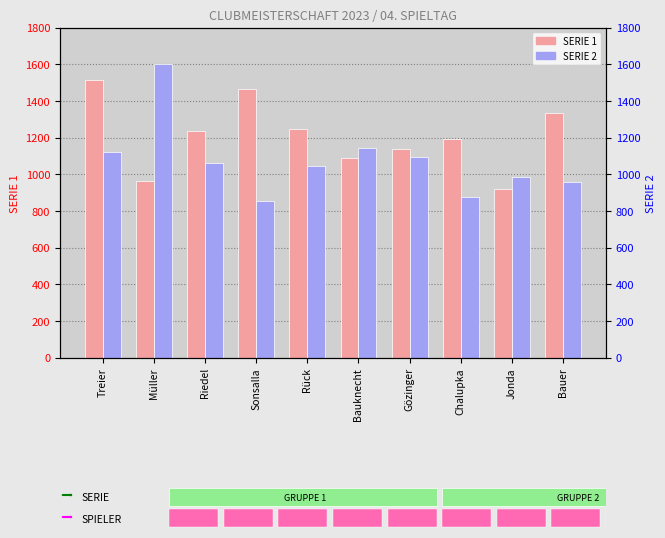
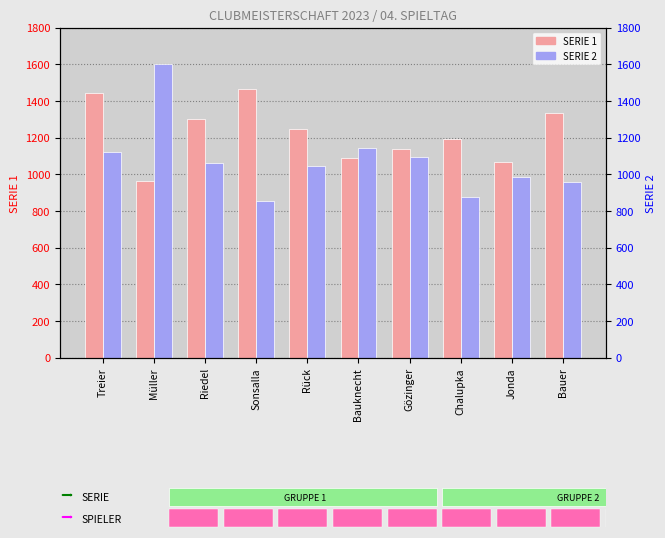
  {
    "SERIE 1": {
-     "Treier": 1520,
+     "Treier": 1440,
      "Müller": 970,
-     "Riedel": 1240,
+     "Riedel": 1300,
      "Sonsalla": 1460,
      "Rück": 1250,
      "Bauknecht": 1090,
      "Gözinger": 1140,
      "Chalupka": 1190,
-     "Jonda": 920,
+     "Jonda": 1070,
      "Bauer": 1330
    },
    "SERIE 2": {
      "Treier": 1120,
      "Müller": 1600,
      "Riedel": 1060,
      "Sonsalla": 850,
      "Rück": 1040,
      "Bauknecht": 1150,
      "Gözinger": 1090,
      "Chalupka": 880,
      "Jonda": 980,
      "Bauer": 960
    }
  }
